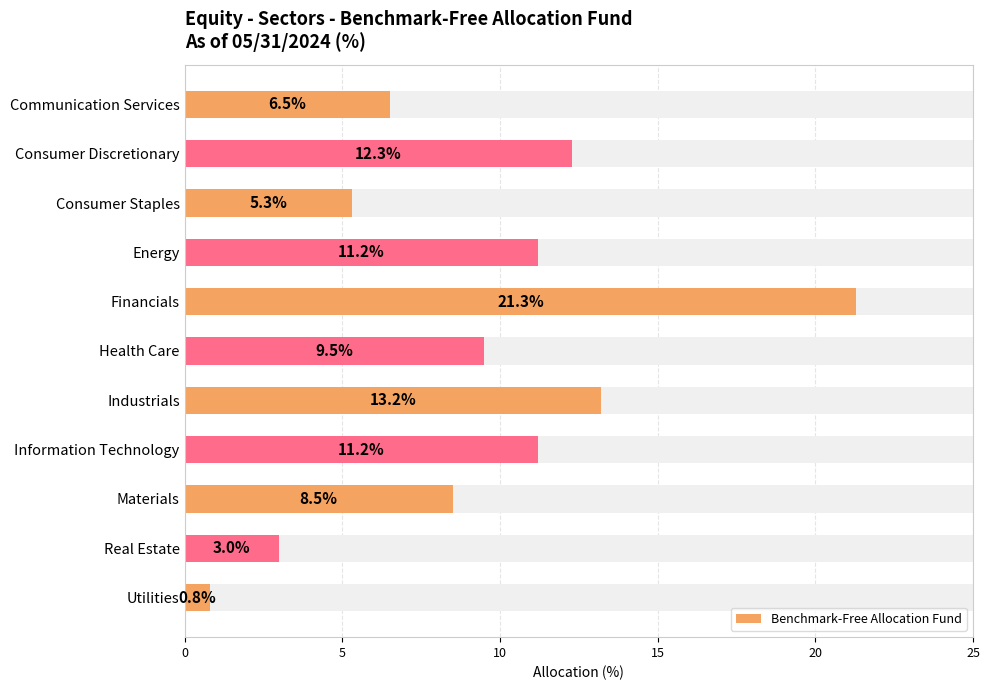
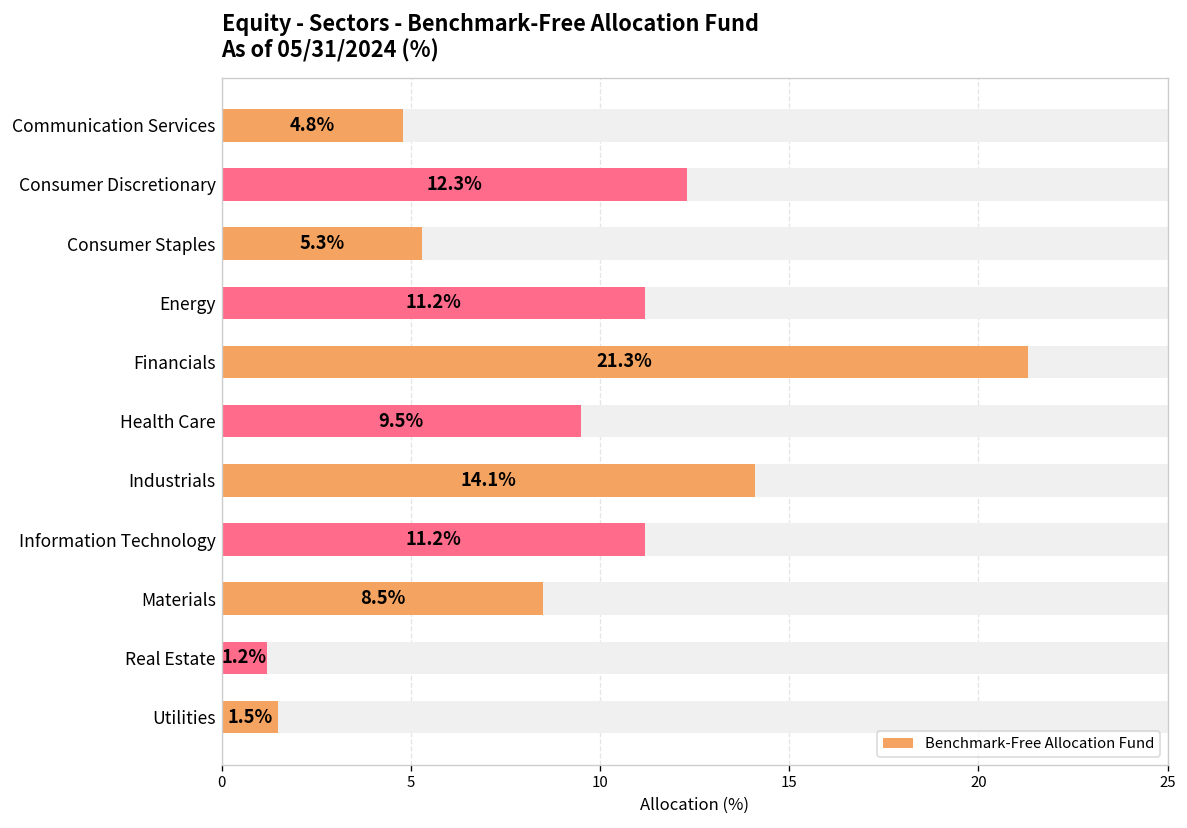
  {
    "Benchmark-Free Allocation Fund": {
-     "Communication Services": "6.5%",
-     "Industrials": "13.2%",
-     "Real Estate": "3.0%",
-     "Utilities": "0.8%"
+     "Communication Services": "4.8%",
+     "Industrials": "14.1%",
+     "Real Estate": "1.2%",
+     "Utilities": "1.5%"
    }
  }
